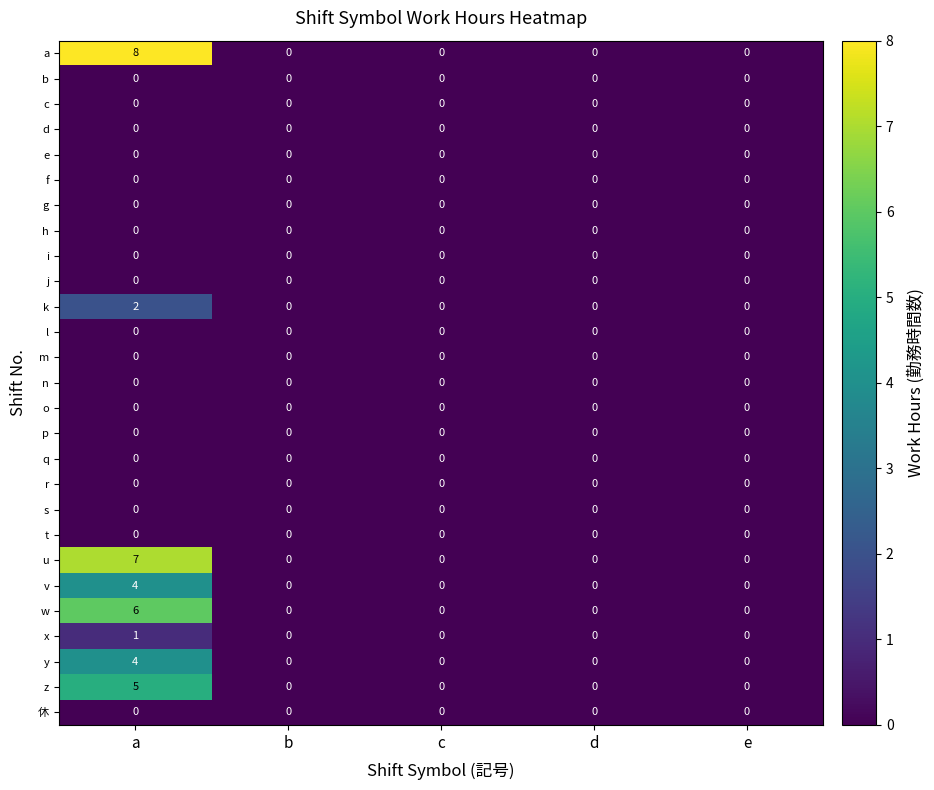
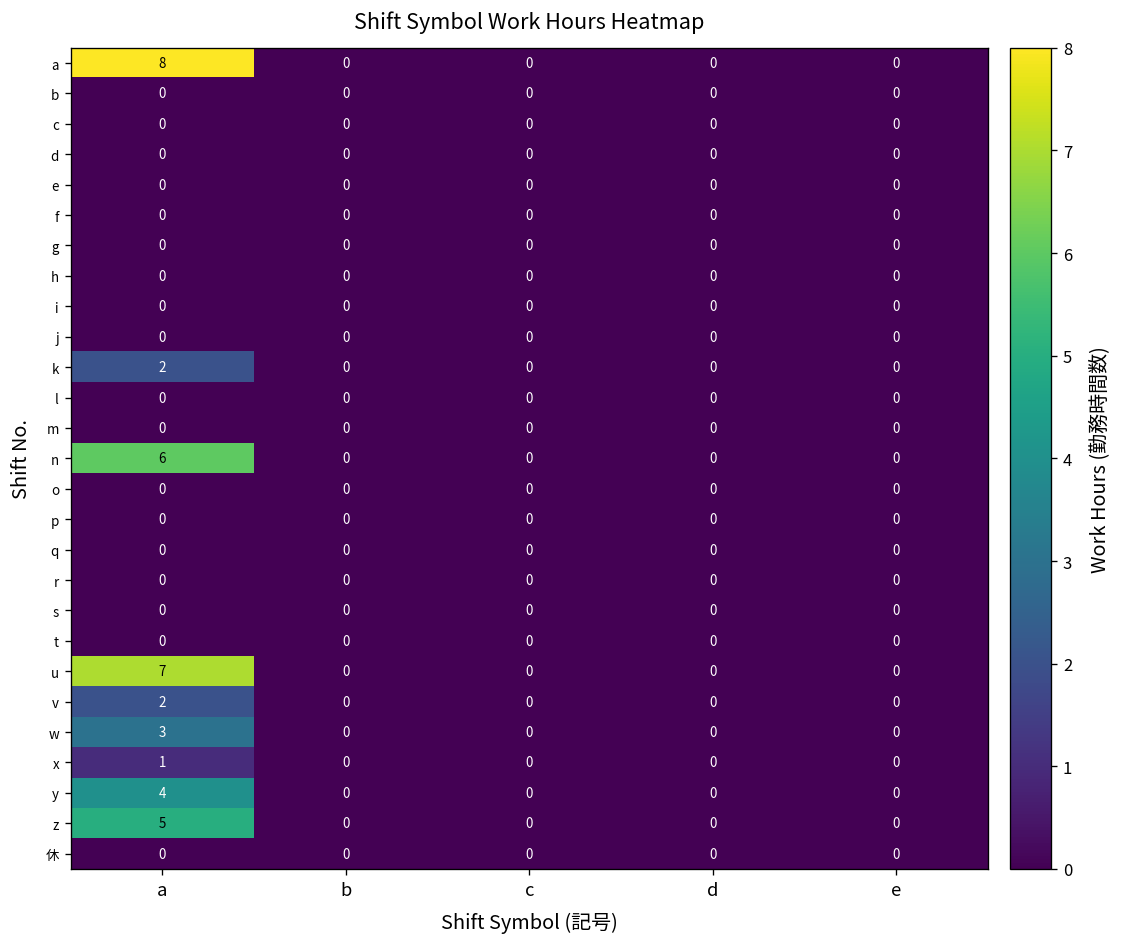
  {
    "a": {
      "a": 8,
      "b": 0,
      "c": 0,
      "d": 0,
      "e": 0
    },
    "b": {
      "a": 0,
      "b": 0,
      "c": 0,
      "d": 0,
      "e": 0
    },
    "c": {
      "a": 0,
      "b": 0,
      "c": 0,
      "d": 0,
      "e": 0
    },
    "d": {
      "a": 0,
      "b": 0,
      "c": 0,
      "d": 0,
      "e": 0
    },
    "e": {
      "a": 0,
      "b": 0,
      "c": 0,
      "d": 0,
      "e": 0
    },
    "f": {
      "a": 0,
      "b": 0,
      "c": 0,
      "d": 0,
      "e": 0
    },
    "g": {
      "a": 0,
      "b": 0,
      "c": 0,
      "d": 0,
      "e": 0
    },
    "h": {
      "a": 0,
      "b": 0,
      "c": 0,
      "d": 0,
      "e": 0
    },
    "i": {
      "a": 0,
      "b": 0,
      "c": 0,
      "d": 0,
      "e": 0
    },
    "j": {
      "a": 0,
      "b": 0,
      "c": 0,
      "d": 0,
      "e": 0
    },
    "k": {
      "a": 2,
      "b": 0,
      "c": 0,
      "d": 0,
      "e": 0
    },
    "l": {
      "a": 0,
      "b": 0,
      "c": 0,
      "d": 0,
      "e": 0
    },
    "m": {
      "a": 0,
      "b": 0,
      "c": 0,
      "d": 0,
      "e": 0
    },
    "n": {
-     "a": 0,
+     "a": 6,
      "b": 0,
      "c": 0,
      "d": 0,
      "e": 0
    },
    "o": {
      "a": 0,
      "b": 0,
      "c": 0,
      "d": 0,
      "e": 0
    },
    "p": {
      "a": 0,
      "b": 0,
      "c": 0,
      "d": 0,
      "e": 0
    },
    "q": {
      "a": 0,
      "b": 0,
      "c": 0,
      "d": 0,
      "e": 0
    },
    "r": {
      "a": 0,
      "b": 0,
      "c": 0,
      "d": 0,
      "e": 0
    },
    "s": {
      "a": 0,
      "b": 0,
      "c": 0,
      "d": 0,
      "e": 0
    },
    "t": {
      "a": 0,
      "b": 0,
      "c": 0,
      "d": 0,
      "e": 0
    },
    "u": {
      "a": 7,
      "b": 0,
      "c": 0,
      "d": 0,
      "e": 0
    },
    "v": {
-     "a": 4,
+     "a": 2,
      "b": 0,
      "c": 0,
      "d": 0,
      "e": 0
    },
    "w": {
-     "a": 6,
+     "a": 3,
      "b": 0,
      "c": 0,
      "d": 0,
      "e": 0
    },
    "x": {
      "a": 1,
      "b": 0,
      "c": 0,
      "d": 0,
      "e": 0
    },
    "y": {
      "a": 4,
      "b": 0,
      "c": 0,
      "d": 0,
      "e": 0
    },
    "z": {
      "a": 5,
      "b": 0,
      "c": 0,
      "d": 0,
      "e": 0
    },
    "休": {
      "a": 0,
      "b": 0,
      "c": 0,
      "d": 0,
      "e": 0
    }
  }
